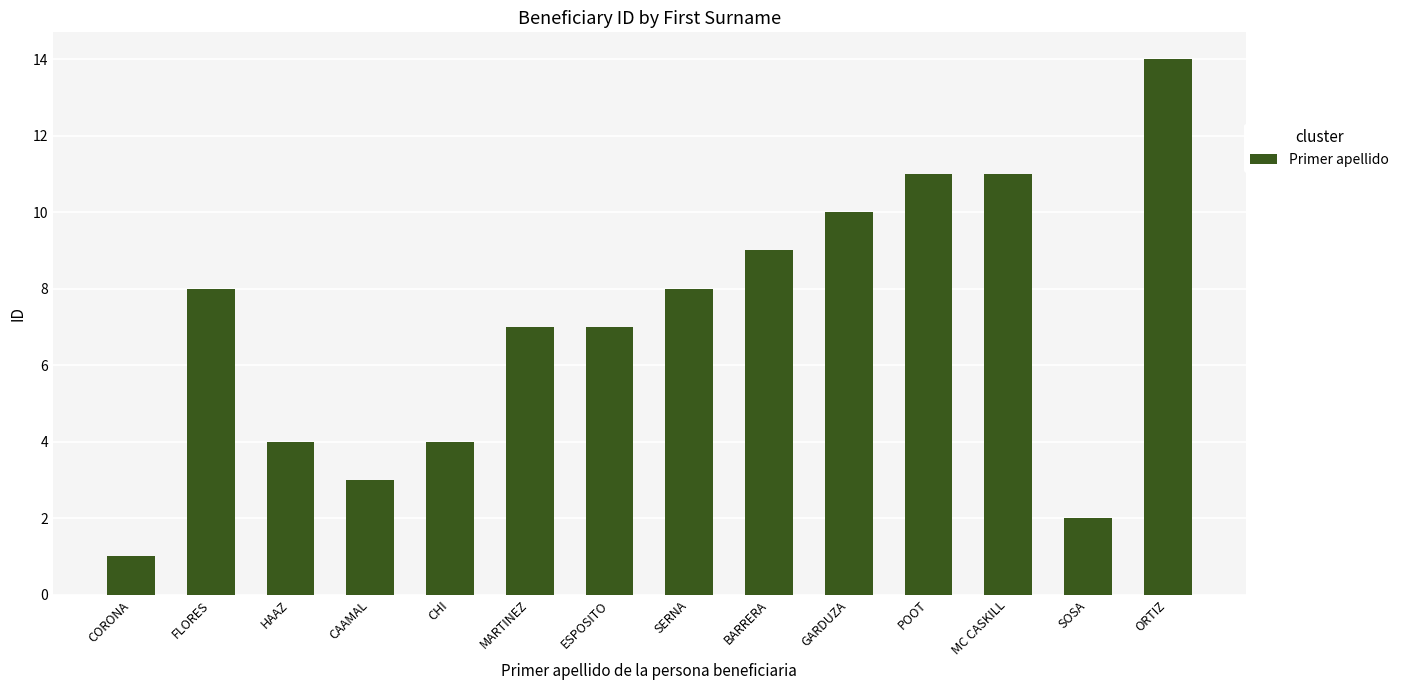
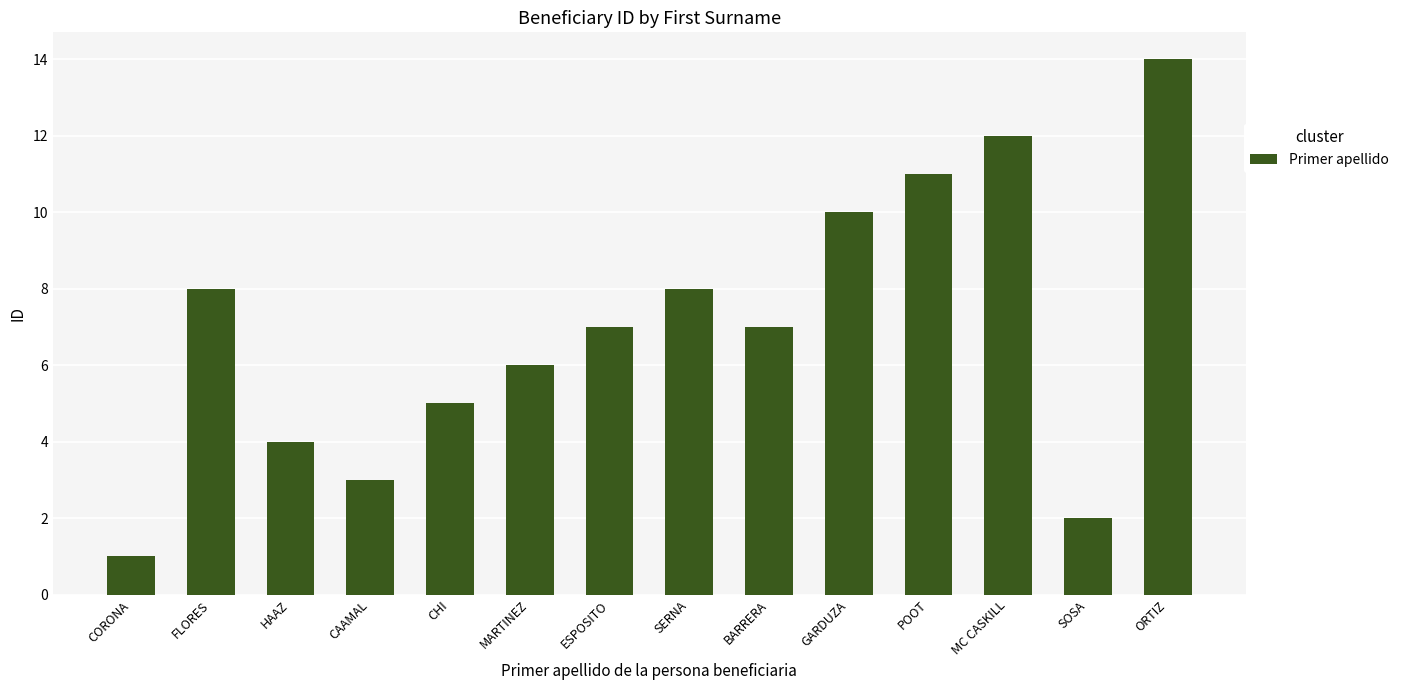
  {
    "CORONA": 1,
    "FLORES": 8,
    "HAAZ": 4,
    "CAAMAL": 3,
-   "CHI": 4,
-   "MARTINEZ": 7,
+   "CHI": 5,
+   "MARTINEZ": 6,
    "ESPOSITO": 7,
    "SERNA": 8,
-   "BARRERA": 9,
+   "BARRERA": 7,
    "GARDUZA": 10,
    "POOT": 11,
-   "MC CASKILL": 11,
+   "MC CASKILL": 12,
    "SOSA": 2,
    "ORTIZ": 14
  }
